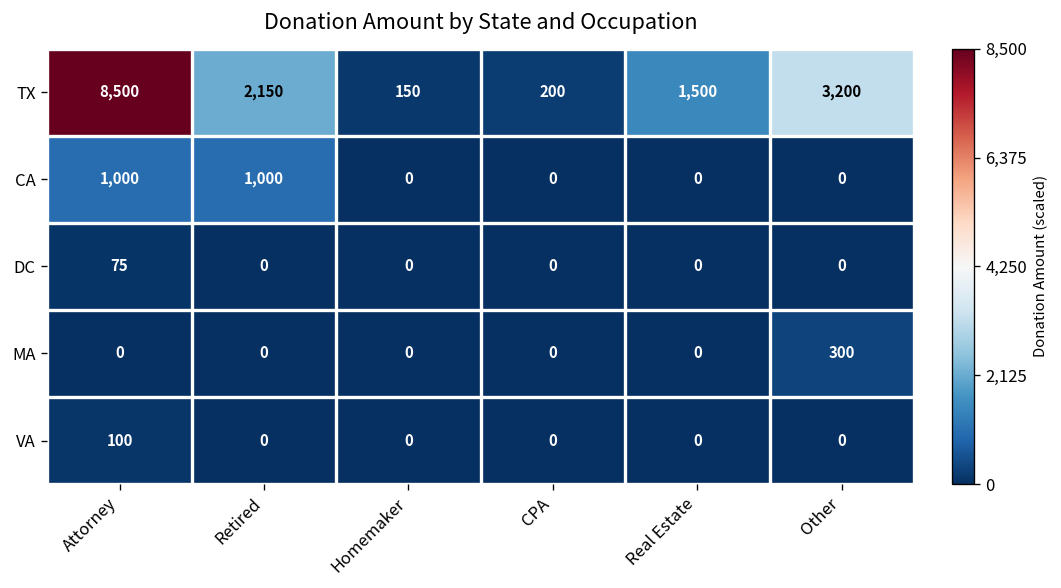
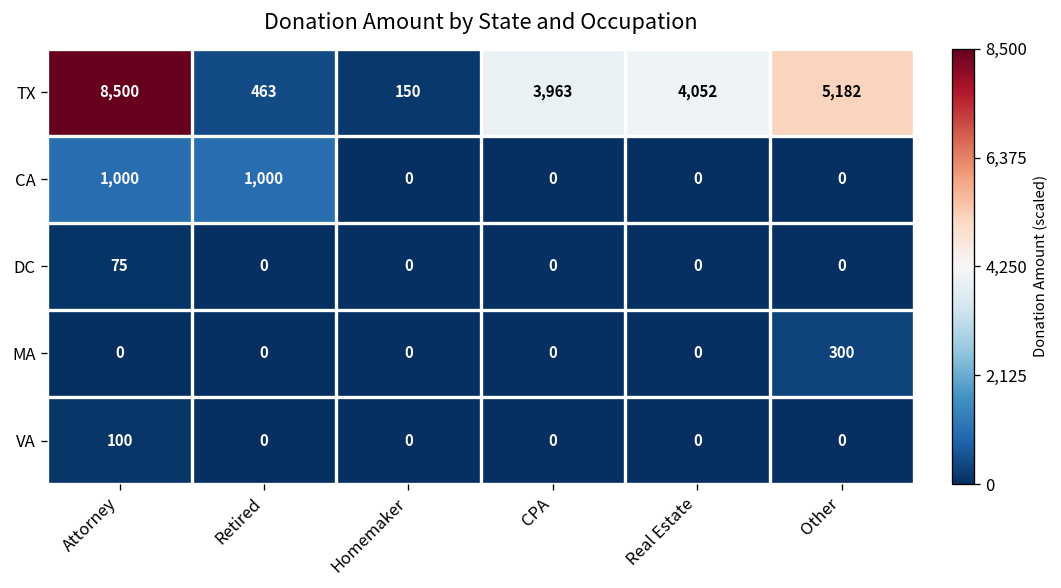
  {
    "TX": {
      "Attorney": "8,500",
-     "Retired": "2,150",
+     "Retired": "463",
      "Homemaker": "150",
-     "CPA": "200",
-     "Real Estate": "1,500",
-     "Other": "3,200"
+     "CPA": "3,963",
+     "Real Estate": "4,052",
+     "Other": "5,182"
    },
    "CA": {
      "Attorney": "1,000",
      "Retired": "1,000",
      "Homemaker": "0",
      "CPA": "0",
      "Real Estate": "0",
      "Other": "0"
    },
    "DC": {
      "Attorney": "75",
      "Retired": "0",
      "Homemaker": "0",
      "CPA": "0",
      "Real Estate": "0",
      "Other": "0"
    },
    "MA": {
      "Attorney": "0",
      "Retired": "0",
      "Homemaker": "0",
      "CPA": "0",
      "Real Estate": "0",
      "Other": "300"
    },
    "VA": {
      "Attorney": "100",
      "Retired": "0",
      "Homemaker": "0",
      "CPA": "0",
      "Real Estate": "0",
      "Other": "0"
    }
  }
